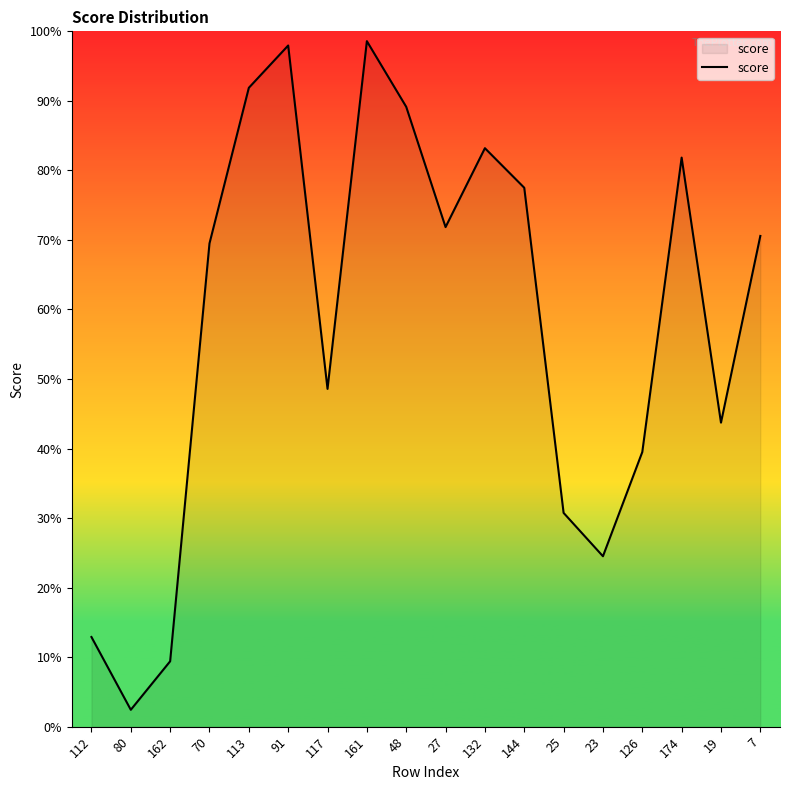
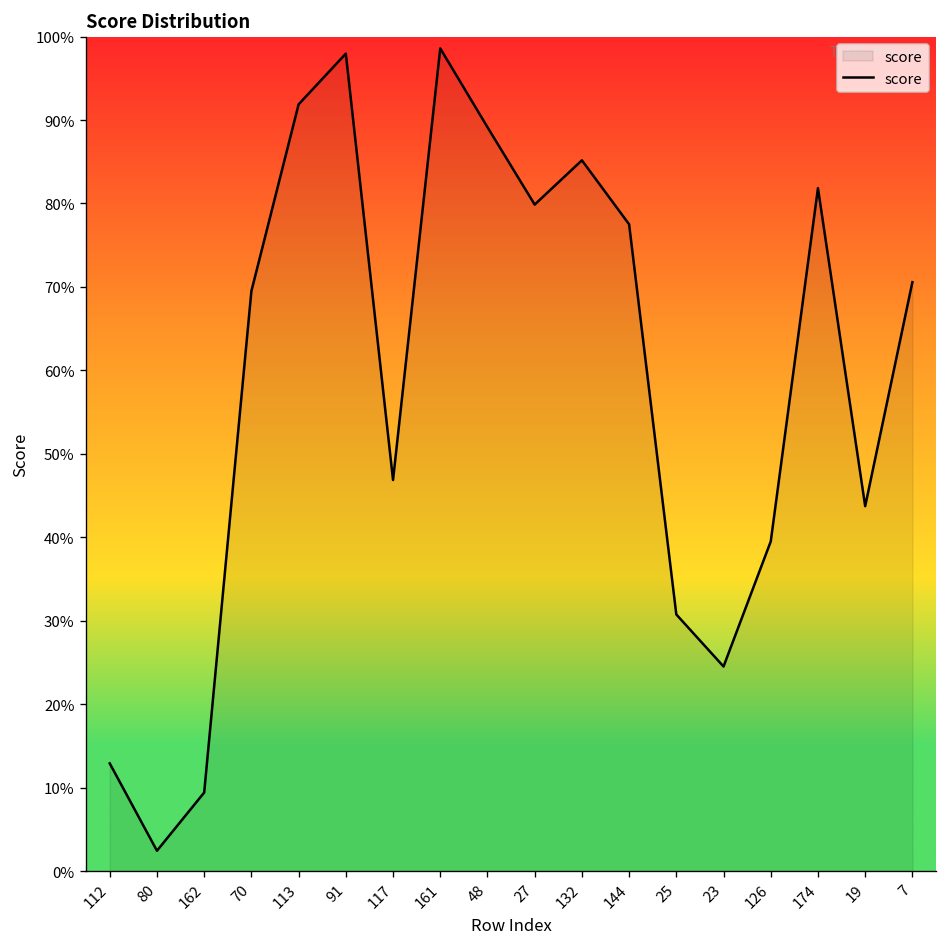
  {
    "112": "13%",
    "80": "2%",
    "162": "9%",
    "70": "70%",
    "113": "92%",
    "91": "98%",
-   "117": "49%",
+   "117": "47%",
    "161": "99%",
    "48": "89%",
-   "27": "72%",
-   "132": "83%",
+   "27": "80%",
+   "132": "85%",
    "144": "78%",
    "25": "31%",
    "23": "25%",
    "126": "39%",
    "174": "82%",
    "19": "44%",
    "7": "71%"
  }
